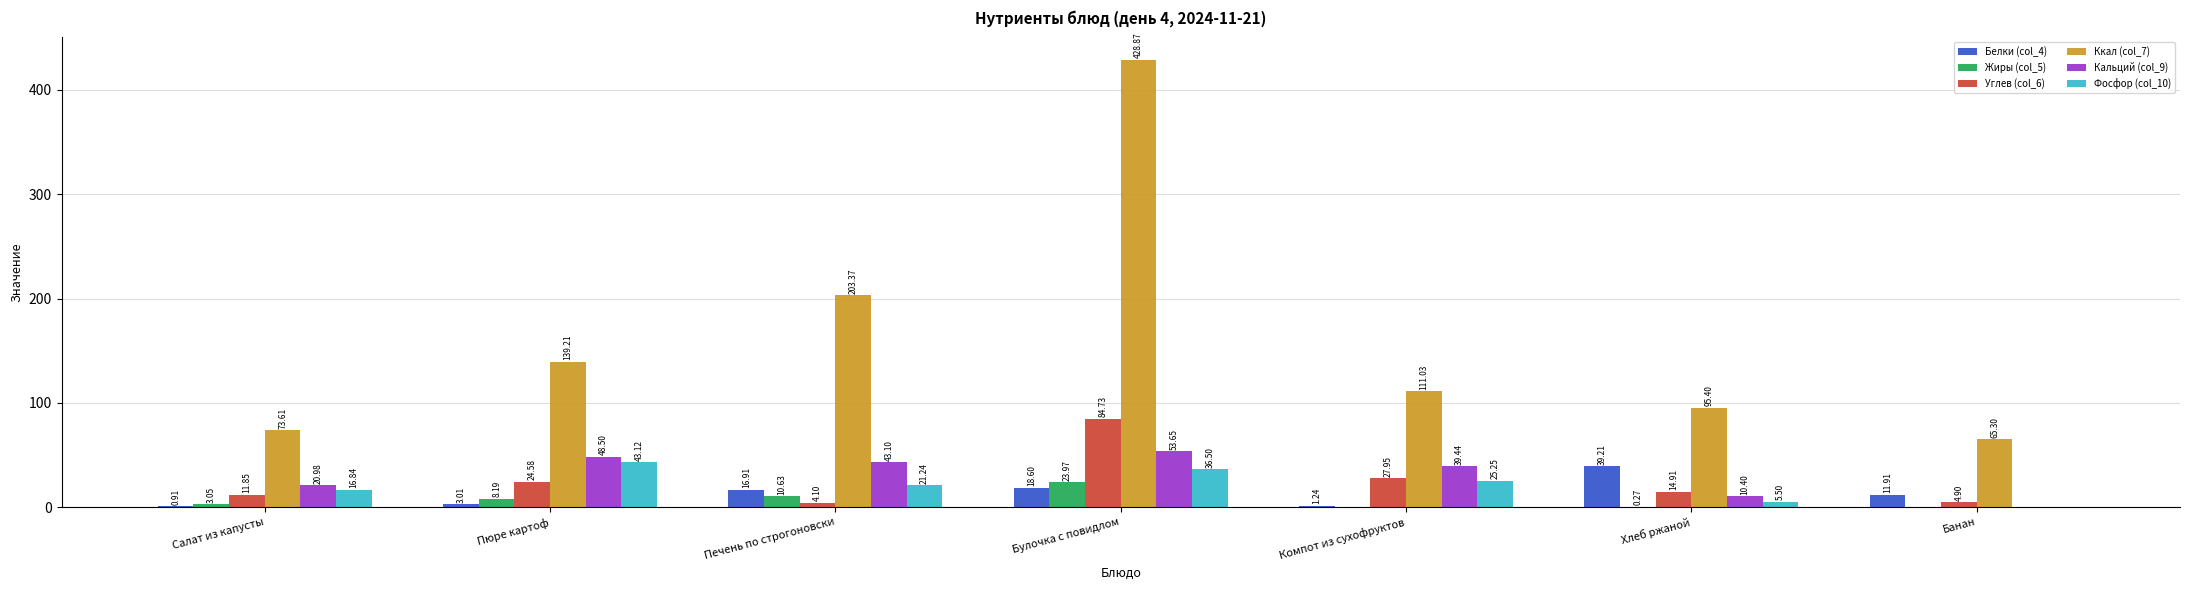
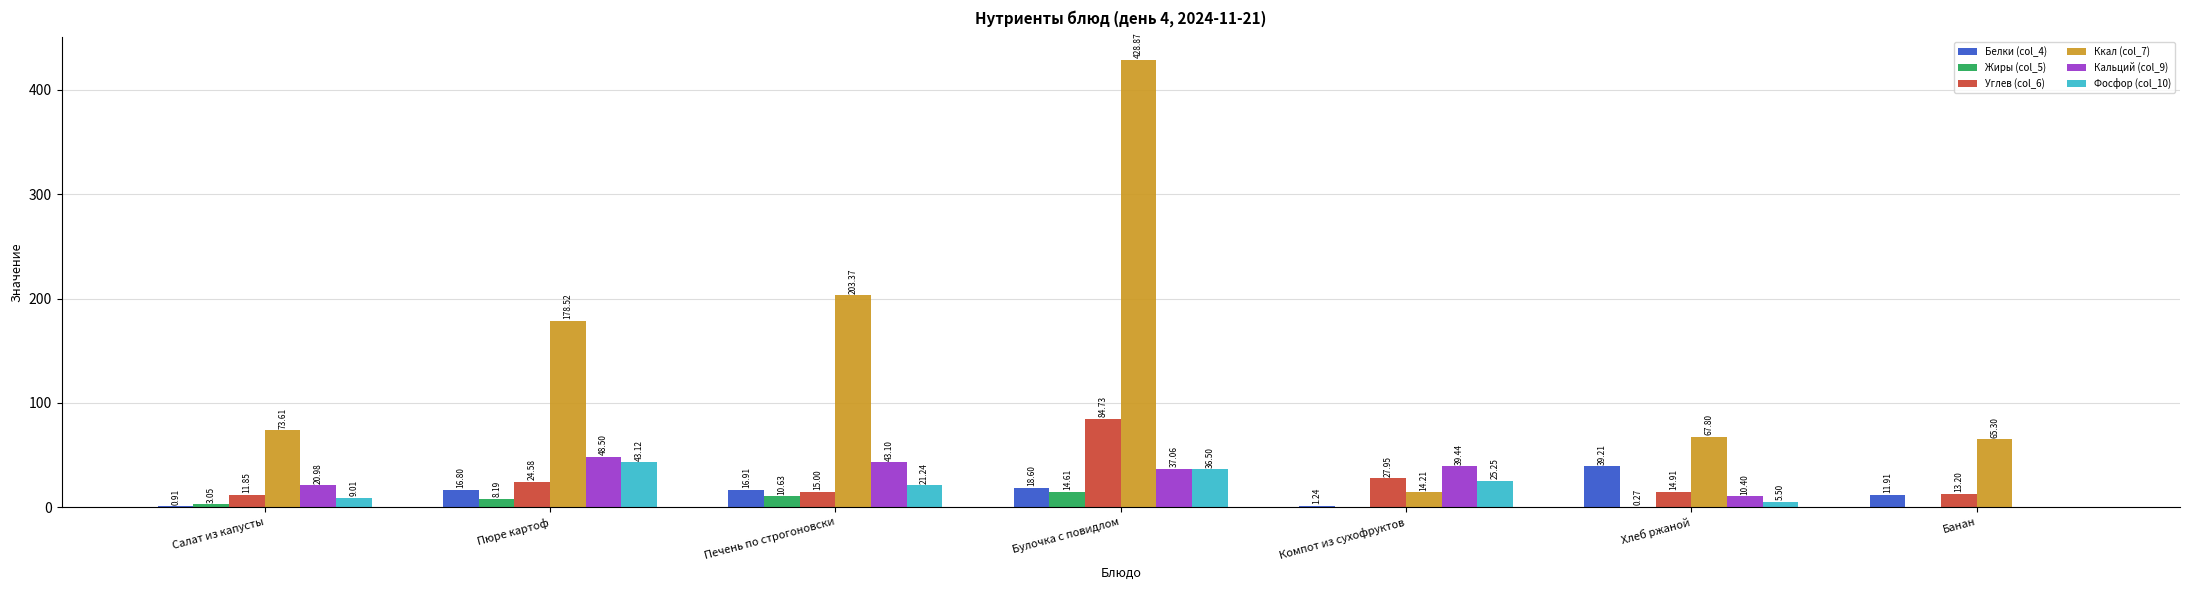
  {
    "Белки (col_4)": {
      "Салат из капусты": 0.91,
-     "Пюре картоф": 3.01,
+     "Пюре картоф": 16.80,
      "Печень по строгоновски": 16.91,
      "Булочка с повидлом": 18.60,
      "Компот из сухофруктов": 1.24,
      "Хлеб ржаной": 39.21,
      "Банан": 11.91
    },
    "Жиры (col_5)": {
      "Салат из капусты": 3.05,
      "Пюре картоф": 8.19,
      "Печень по строгоновски": 10.63,
-     "Булочка с повидлом": 23.97,
+     "Булочка с повидлом": 14.61,
      "Хлеб ржаной": 0.27
    },
    "Углев (col_6)": {
      "Салат из капусты": 11.85,
      "Пюре картоф": 24.58,
-     "Печень по строгоновски": 4.10,
+     "Печень по строгоновски": 15.00,
      "Булочка с повидлом": 84.73,
      "Компот из сухофруктов": 27.95,
      "Хлеб ржаной": 14.91,
-     "Банан": 4.90
+     "Банан": 13.20
    },
    "Ккал (col_7)": {
      "Салат из капусты": 73.61,
-     "Пюре картоф": 139.21,
+     "Пюре картоф": 178.52,
      "Печень по строгоновски": 203.37,
      "Булочка с повидлом": 428.87,
-     "Компот из сухофруктов": 111.03,
-     "Хлеб ржаной": 95.40,
+     "Компот из сухофруктов": 14.21,
+     "Хлеб ржаной": 67.80,
      "Банан": 65.30
    },
    "Кальций (col_9)": {
      "Салат из капусты": 20.98,
      "Пюре картоф": 48.50,
      "Печень по строгоновски": 43.10,
-     "Булочка с повидлом": 53.65,
+     "Булочка с повидлом": 37.06,
      "Компот из сухофруктов": 39.44,
      "Хлеб ржаной": 10.40
    },
    "Фосфор (col_10)": {
-     "Салат из капусты": 16.84,
+     "Салат из капусты": 9.01,
      "Пюре картоф": 43.12,
      "Печень по строгоновски": 21.24,
      "Булочка с повидлом": 36.50,
      "Компот из сухофруктов": 25.25,
      "Хлеб ржаной": 5.50
    }
  }
